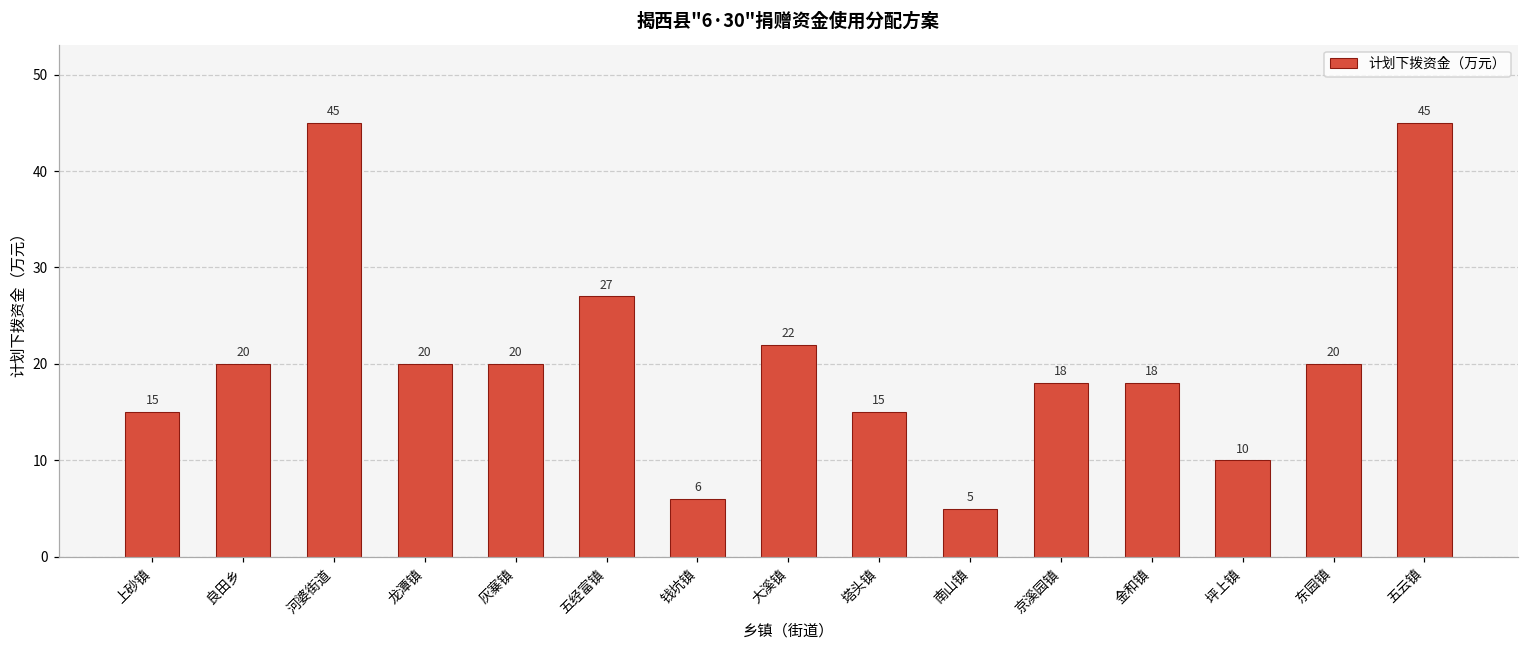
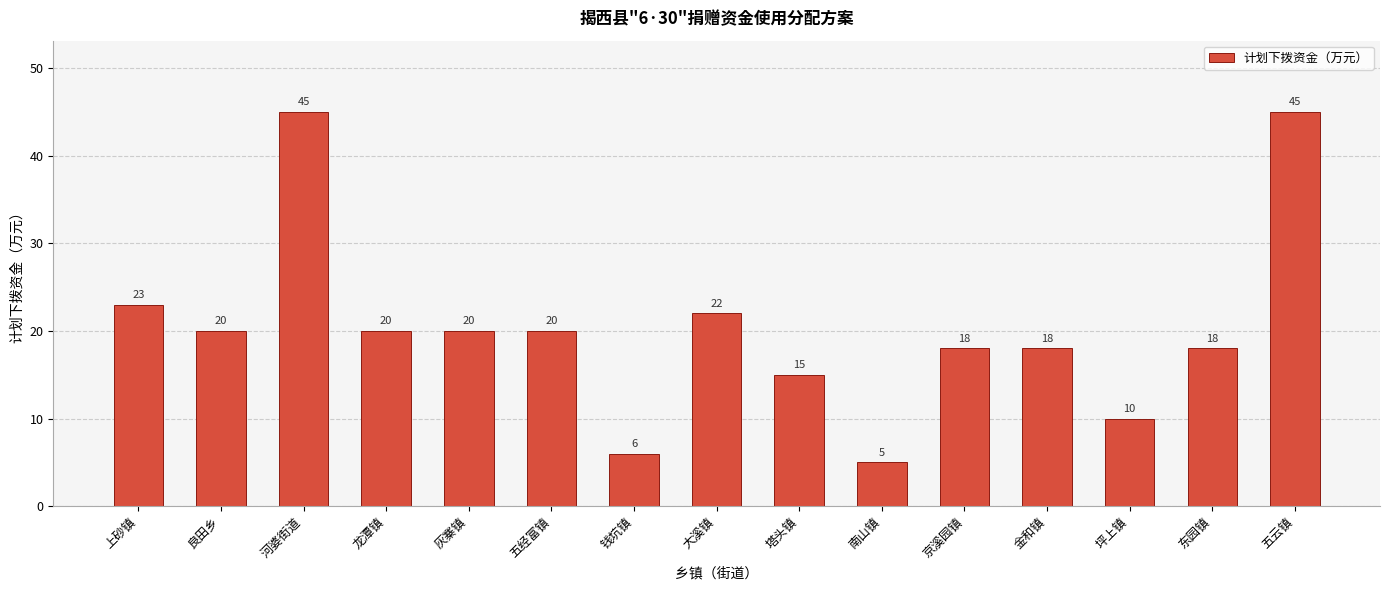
  {
-   "上砂镇": 15,
+   "上砂镇": 23,
    "良田乡": 20,
    "河婆街道": 45,
    "龙潭镇": 20,
    "灰寨镇": 20,
-   "五经富镇": 27,
+   "五经富镇": 20,
    "钱坑镇": 6,
    "大溪镇": 22,
    "塔头镇": 15,
    "南山镇": 5,
    "京溪园镇": 18,
    "金和镇": 18,
    "坪上镇": 10,
-   "东园镇": 20,
+   "东园镇": 18,
    "五云镇": 45
  }
